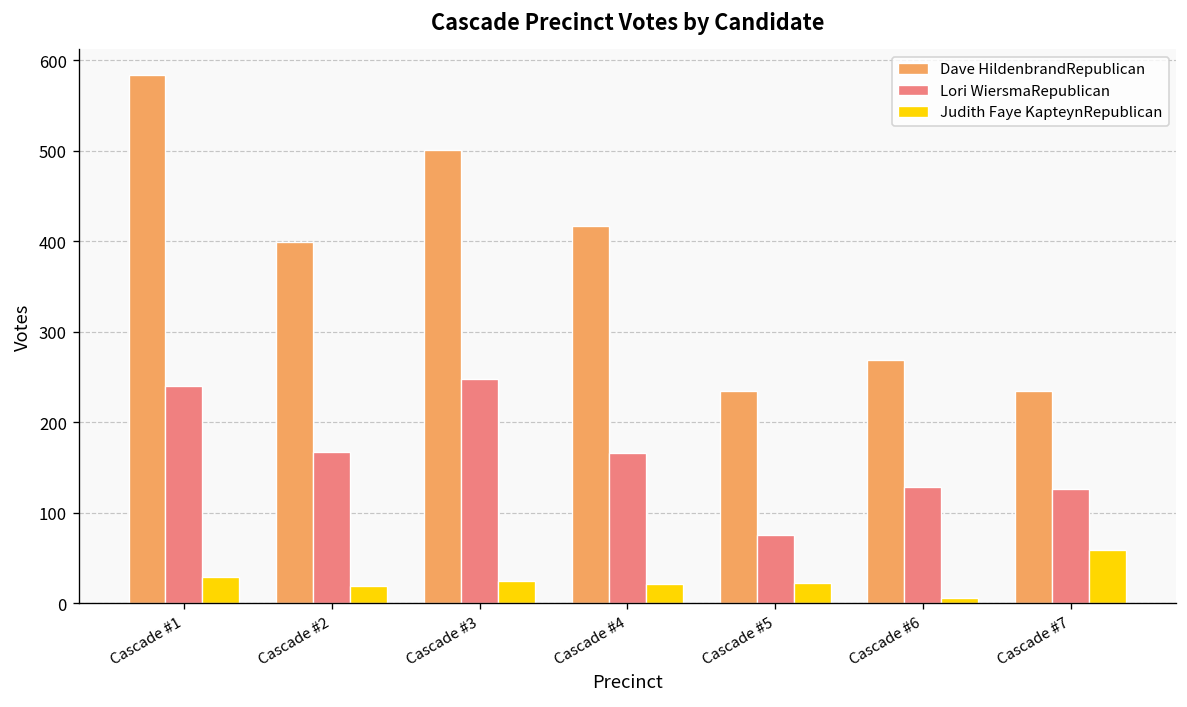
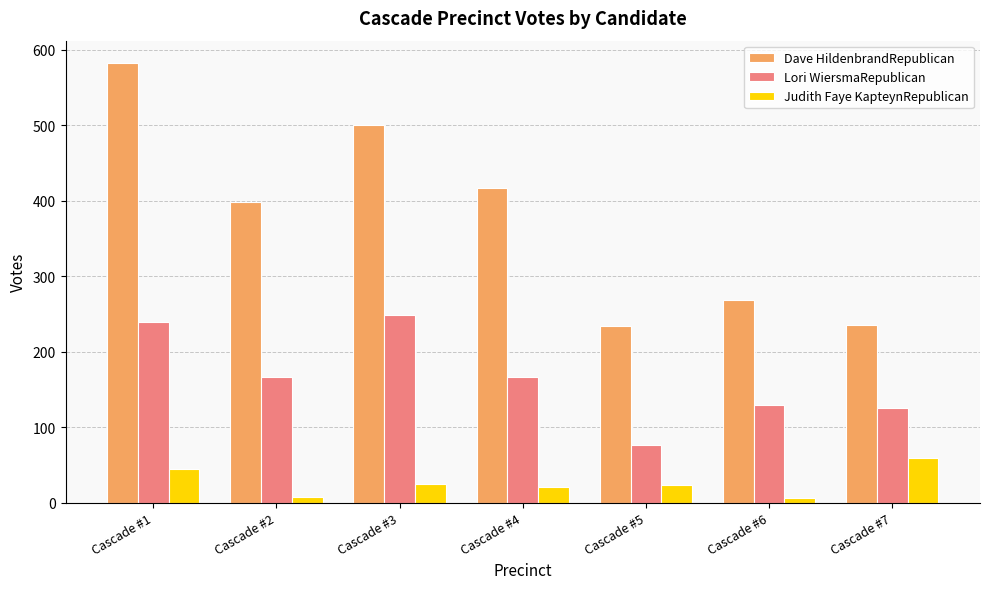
  {
    "Judith Faye KapteynRepublican": {
-     "Cascade #1": 30,
-     "Cascade #2": 20,
+     "Cascade #1": 50,
+     "Cascade #2": 10,
      "Cascade #3": 30,
      "Cascade #4": 20,
      "Cascade #5": 20,
      "Cascade #6": 10,
      "Cascade #7": 60
    }
  }
